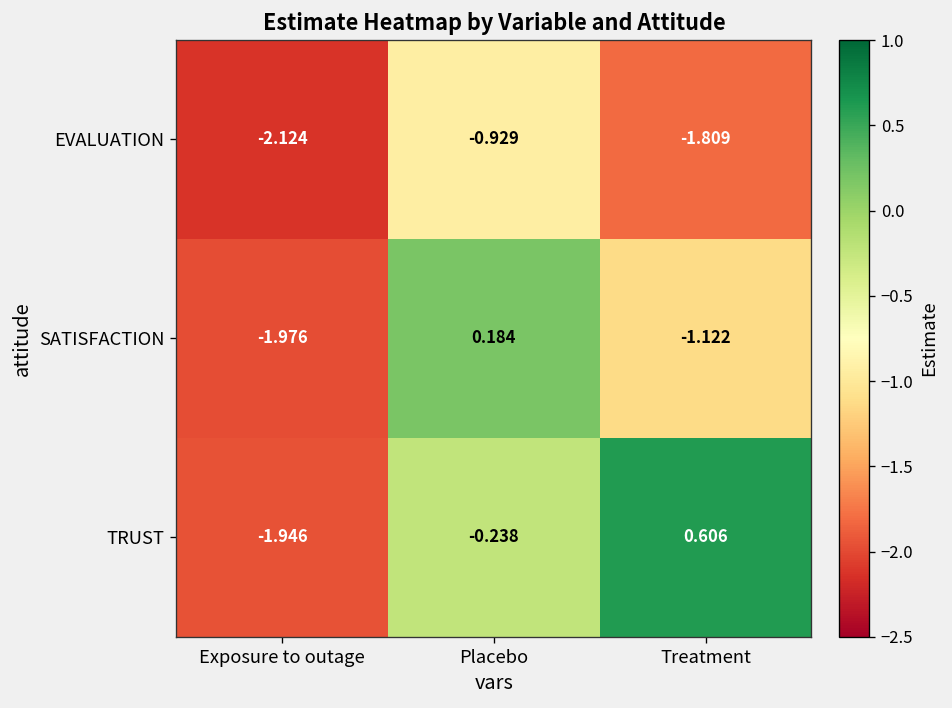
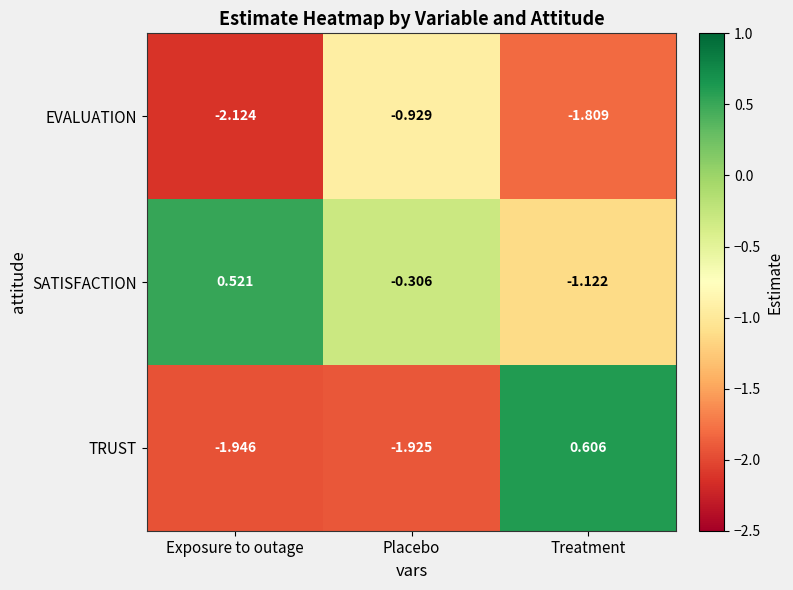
  {
    "EVALUATION": {
      "Exposure to outage": -2.124,
      "Placebo": -0.929,
      "Treatment": -1.809
    },
    "SATISFACTION": {
-     "Exposure to outage": -1.976,
-     "Placebo": 0.184,
+     "Exposure to outage": 0.521,
+     "Placebo": -0.306,
      "Treatment": -1.122
    },
    "TRUST": {
      "Exposure to outage": -1.946,
-     "Placebo": -0.238,
+     "Placebo": -1.925,
      "Treatment": 0.606
    }
  }
